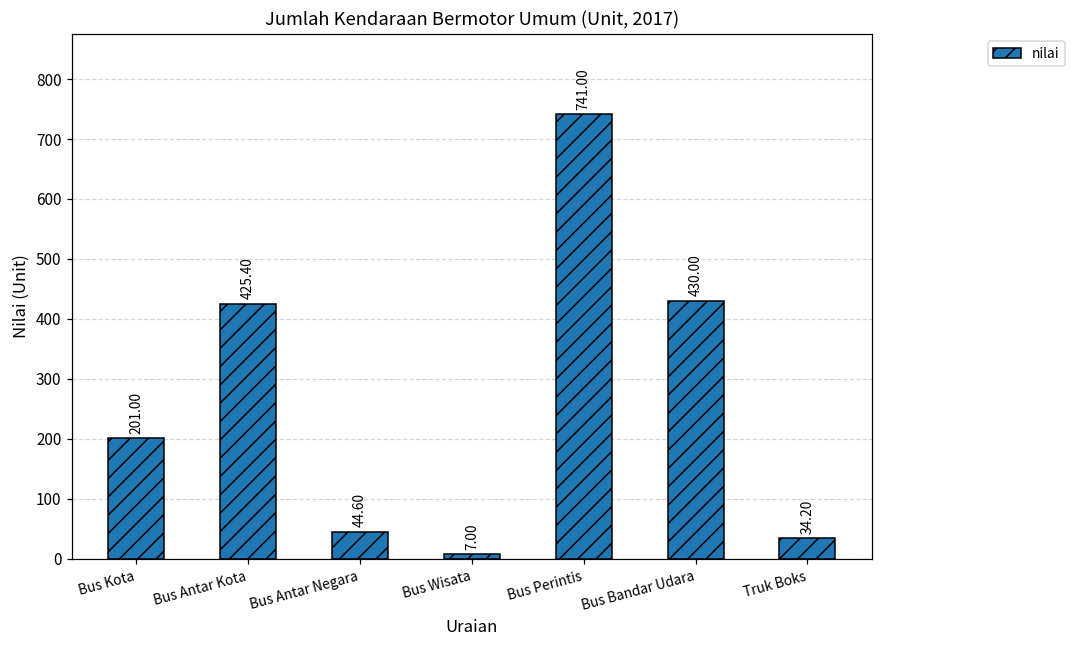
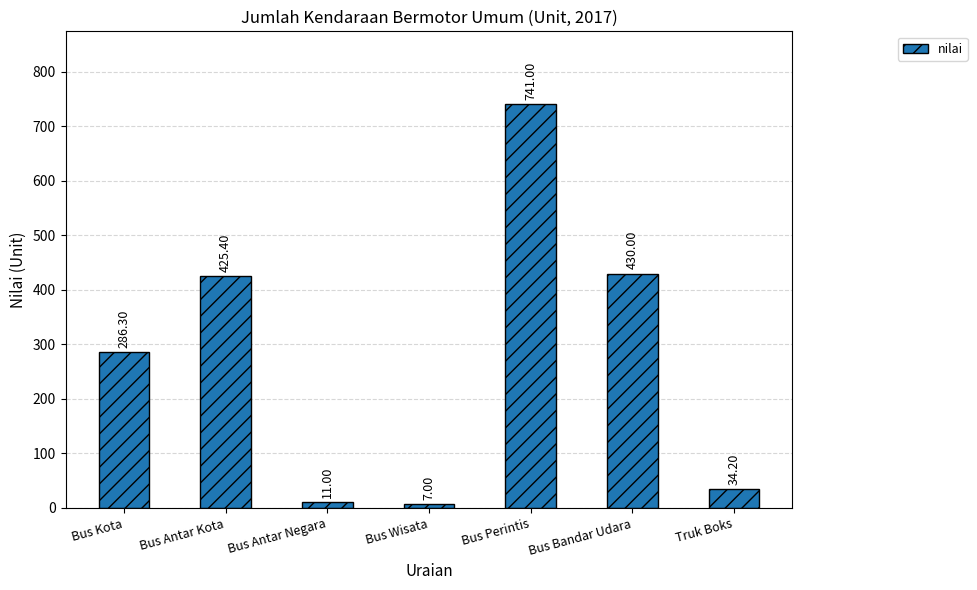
  {
-   "Bus Kota": 201.00,
+   "Bus Kota": 286.30,
    "Bus Antar Kota": 425.40,
-   "Bus Antar Negara": 44.60,
+   "Bus Antar Negara": 11.00,
    "Bus Wisata": 7.00,
    "Bus Perintis": 741.00,
    "Bus Bandar Udara": 430.00,
    "Truk Boks": 34.20
  }
